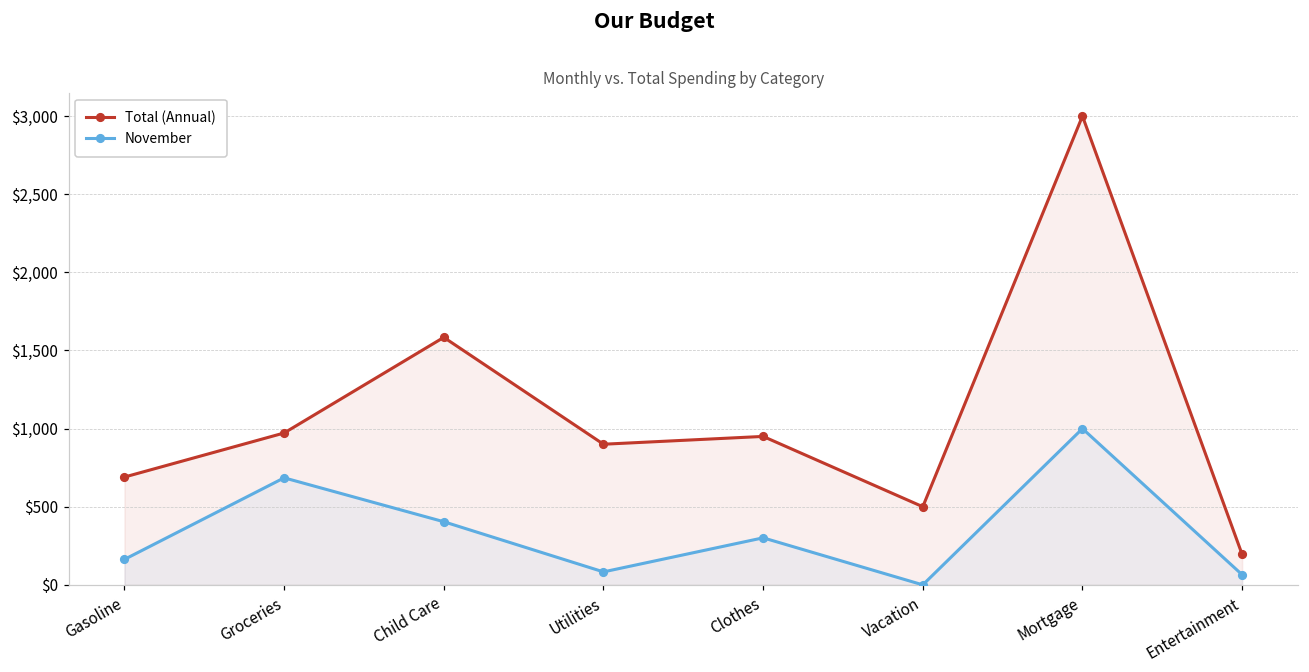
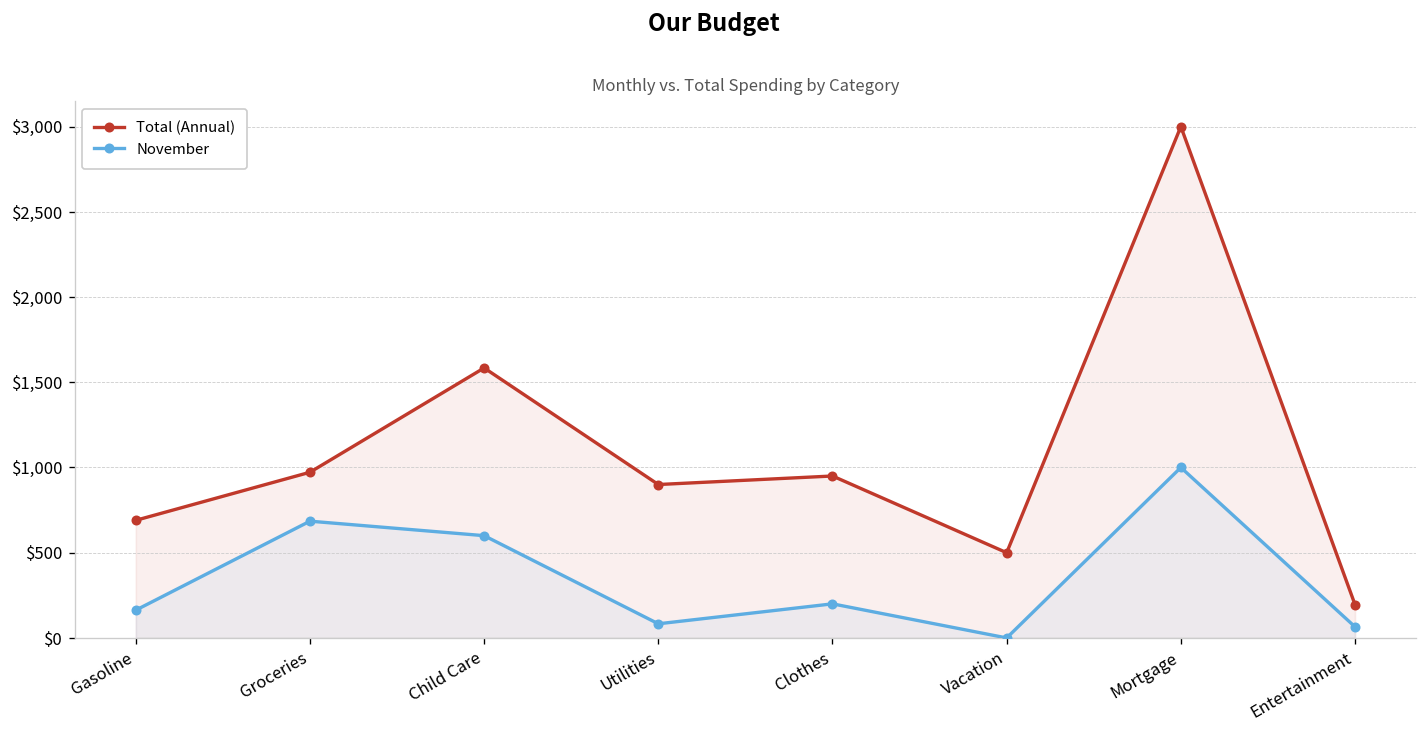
  {
    "Total (Annual)": {
      "Gasoline": "$690",
      "Groceries": "$970",
      "Child Care": "$1,580",
      "Utilities": "$900",
      "Clothes": "$950",
      "Vacation": "$500",
      "Mortgage": "$3,000",
      "Entertainment": "$200"
    },
    "November": {
      "Gasoline": "$160",
      "Groceries": "$690",
-     "Child Care": "$400",
+     "Child Care": "$600",
      "Utilities": "$80",
-     "Clothes": "$300",
+     "Clothes": "$200",
      "Vacation": "$0",
      "Mortgage": "$1,000",
      "Entertainment": "$70"
    }
  }
